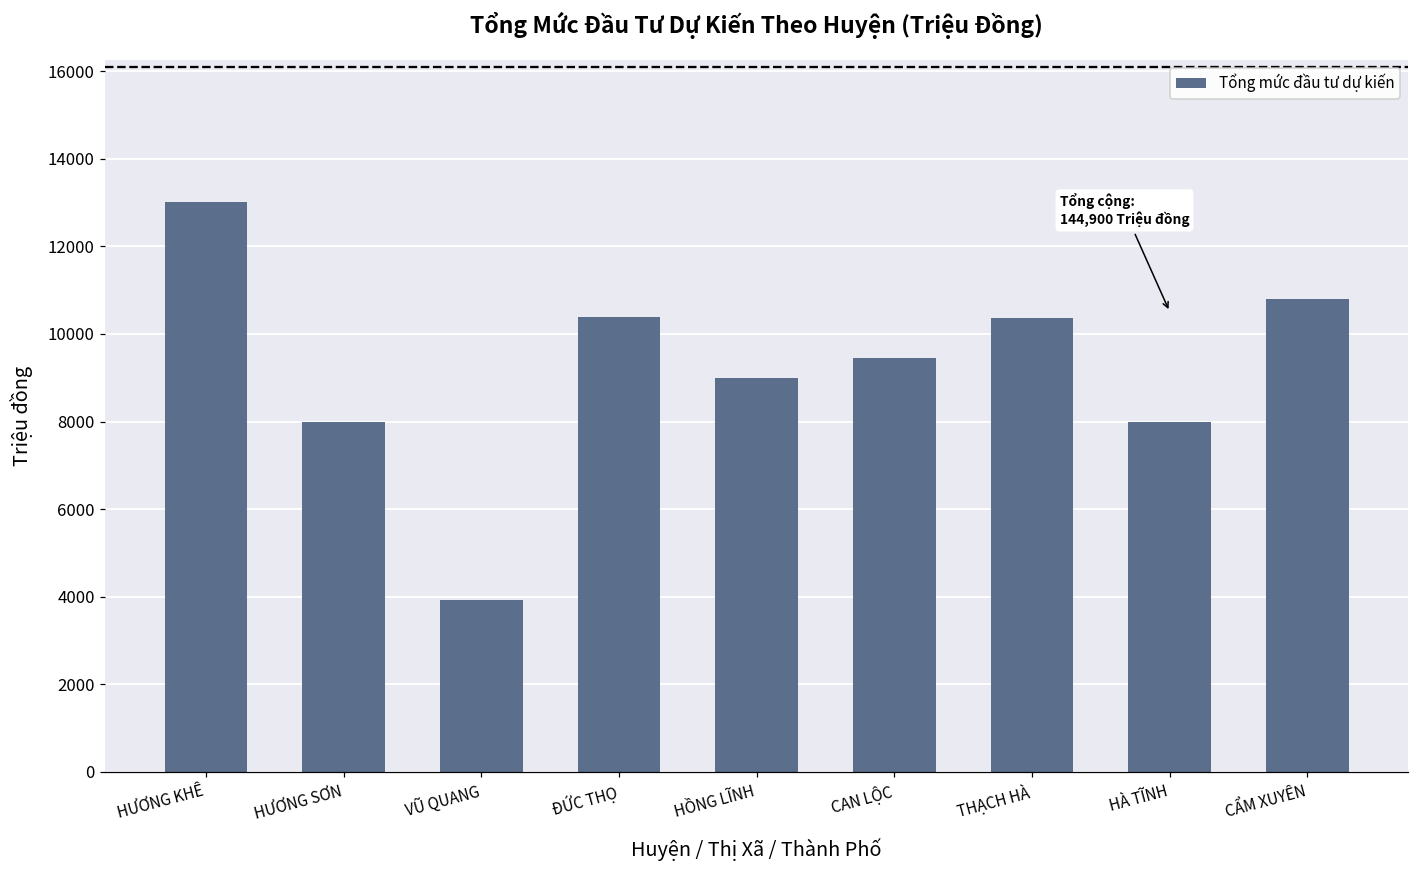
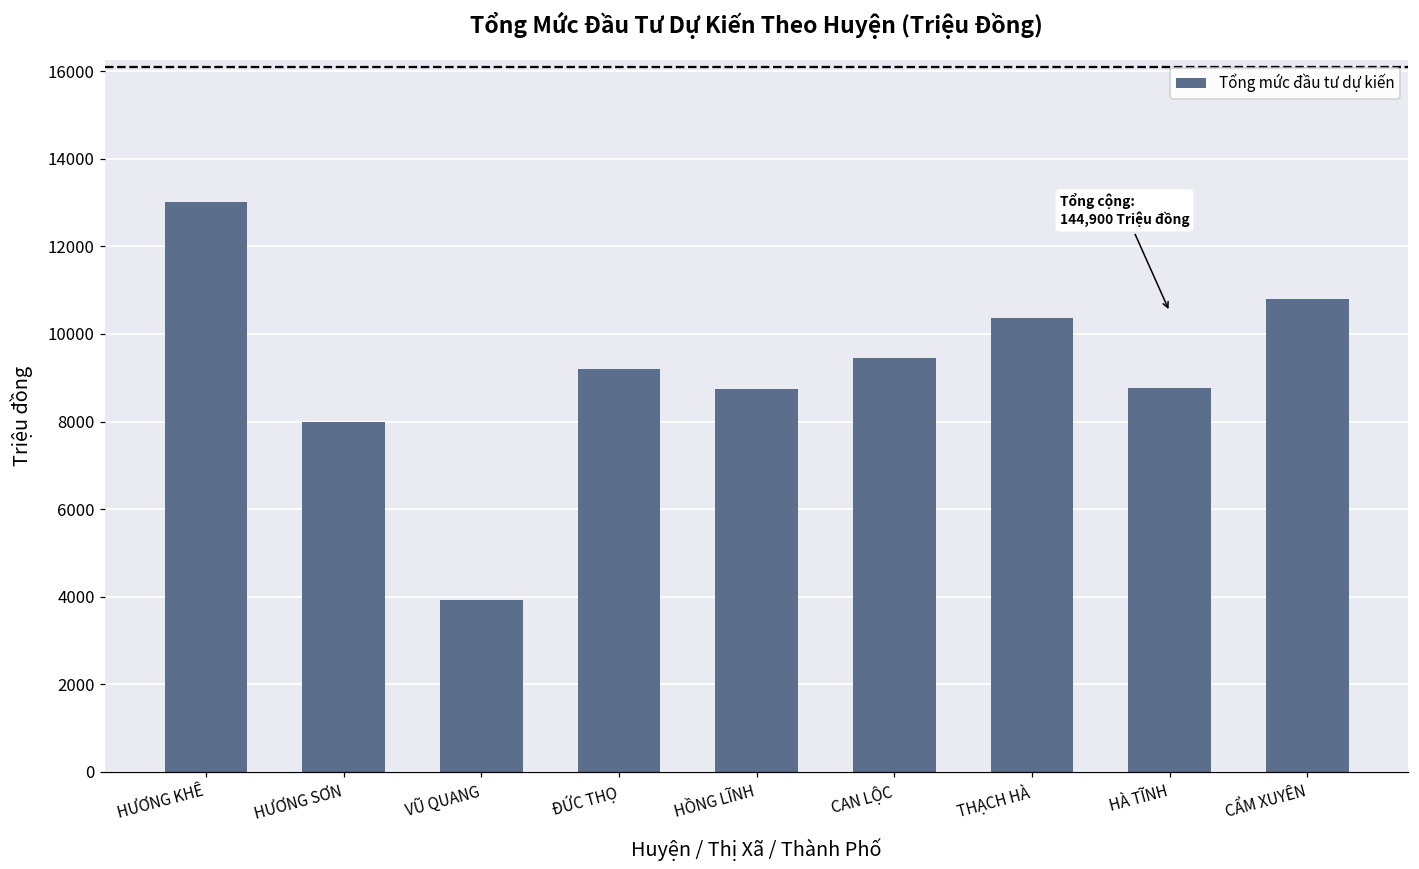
  {
    "HƯƠNG KHÊ": 13000,
    "HƯƠNG SƠN": 8000,
    "VŨ QUANG": 3900,
-   "ĐỨC THỌ": 10400,
-   "HỒNG LĨNH": 9000,
+   "ĐỨC THỌ": 9200,
+   "HỒNG LĨNH": 8700,
    "CAN LỘC": 9500,
    "THẠCH HÀ": 10400,
-   "HÀ TĨNH": 8000,
+   "HÀ TĨNH": 8800,
    "CẨM XUYÊN": 10800
  }
